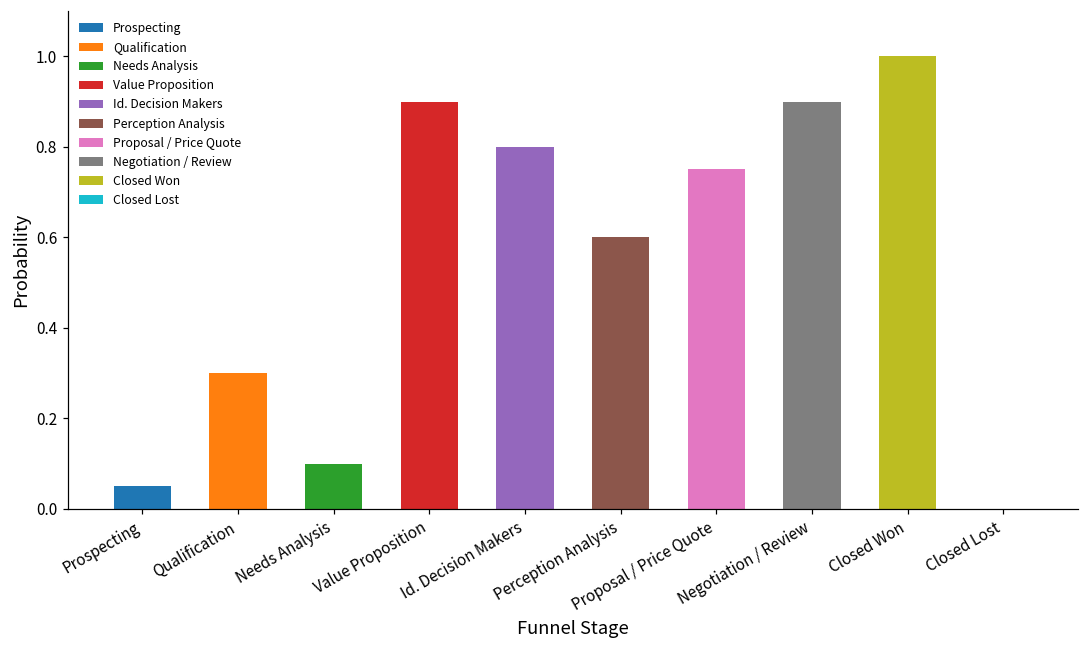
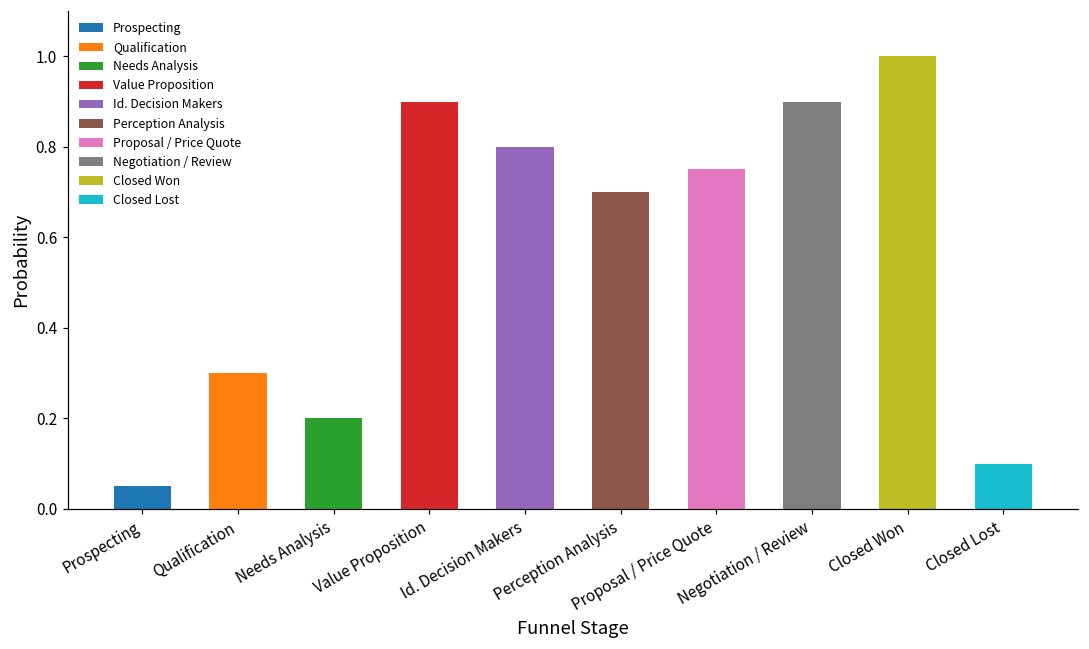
  {
    "Prospecting": 0.05,
    "Qualification": 0.3,
-   "Needs Analysis": 0.1,
+   "Needs Analysis": 0.2,
    "Value Proposition": 0.9,
    "Id. Decision Makers": 0.8,
-   "Perception Analysis": 0.6,
+   "Perception Analysis": 0.7,
    "Proposal / Price Quote": 0.75,
    "Negotiation / Review": 0.9,
    "Closed Won": 1.0,
-   "Closed Lost": 0.0
+   "Closed Lost": 0.1
  }
